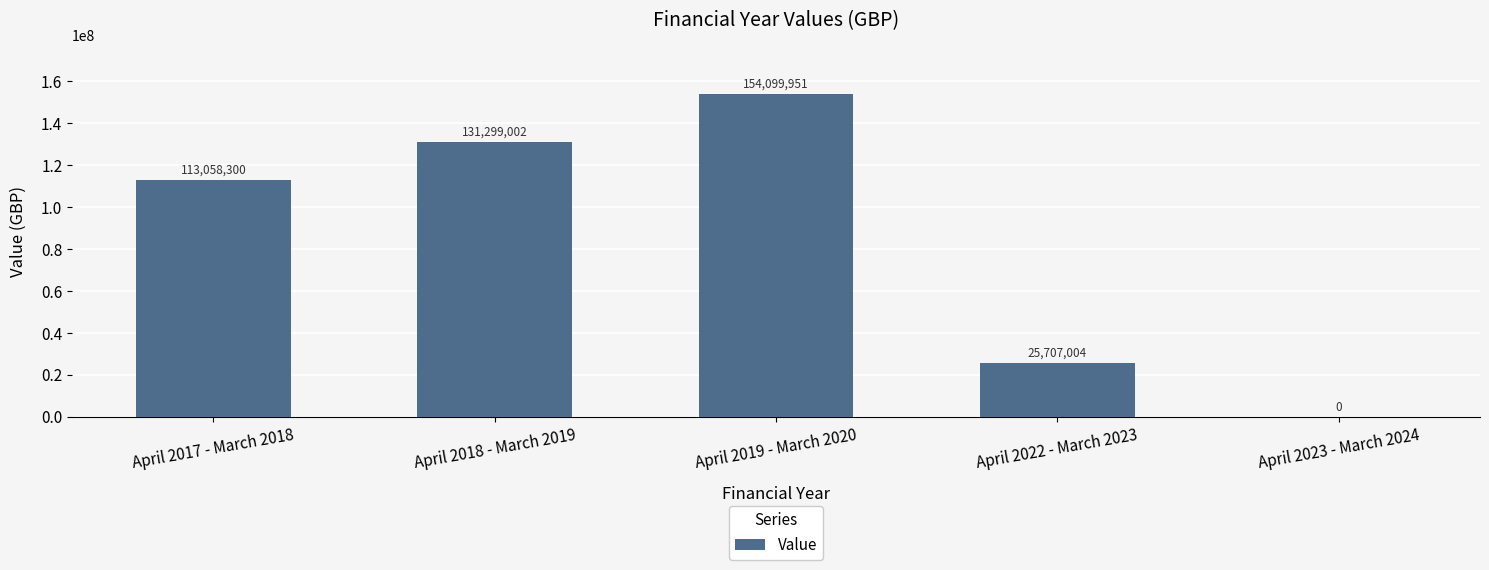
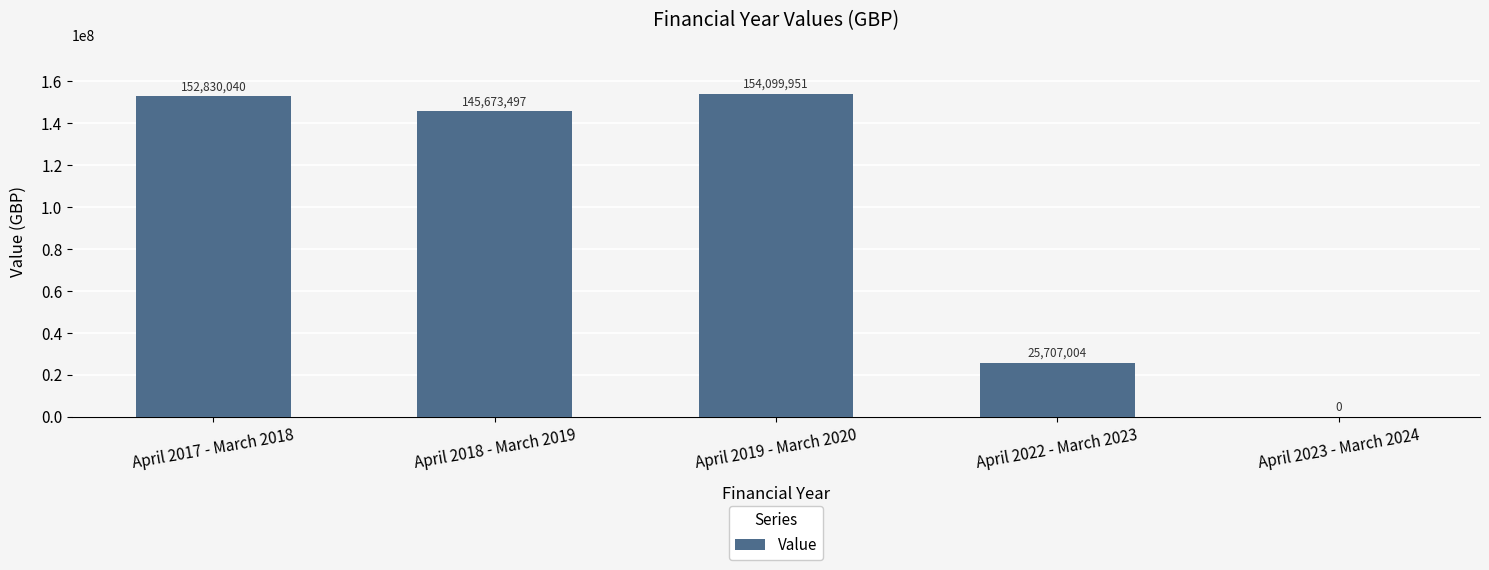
  {
-   "April 2017 - March 2018": "113,058,300",
-   "April 2018 - March 2019": "131,299,002",
+   "April 2017 - March 2018": "152,830,040",
+   "April 2018 - March 2019": "145,673,497",
    "April 2019 - March 2020": "154,099,951",
    "April 2022 - March 2023": "25,707,004",
    "April 2023 - March 2024": "0"
  }
